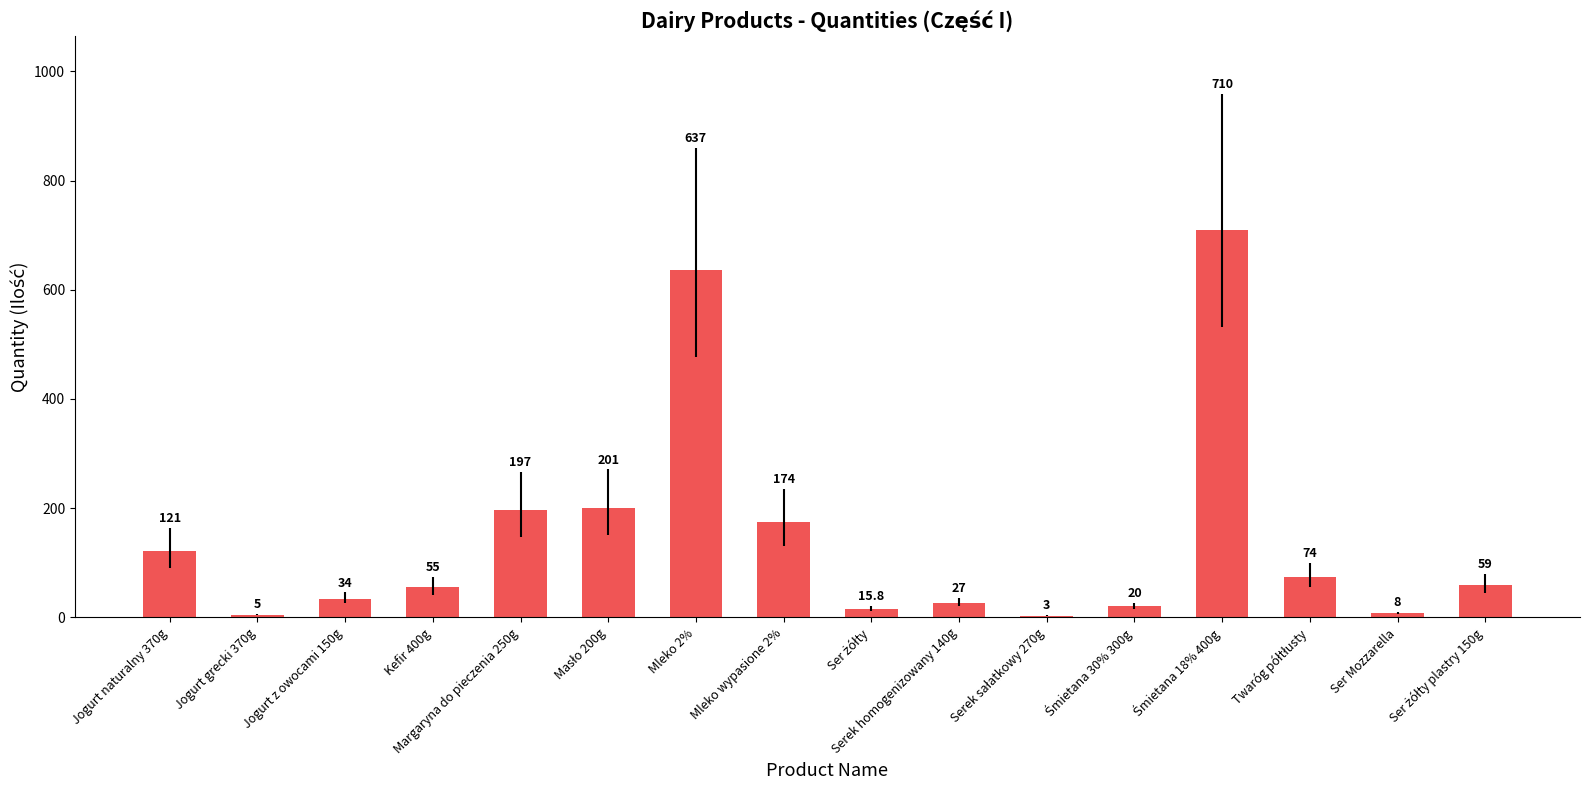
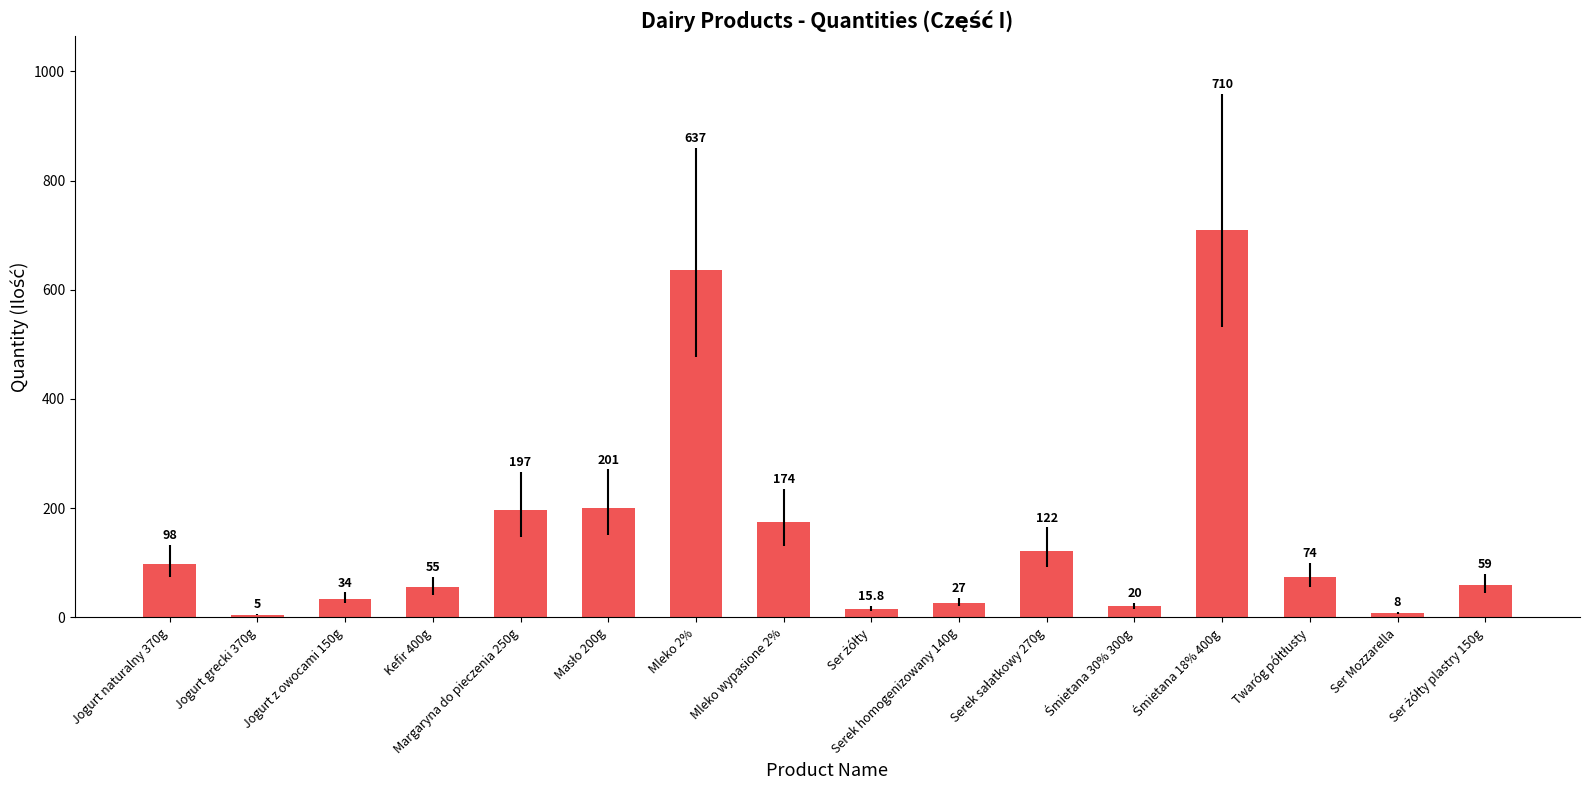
  {
-   "Jogurt naturalny 370g": 121,
+   "Jogurt naturalny 370g": 98,
    "Jogurt grecki 370g": 5,
    "Jogurt z owocami 150g": 34,
    "Kefir 400g": 55,
    "Ser żółty": 15.8,
    "Serek homogenizowany 140g": 27,
-   "Serek sałatkowy 270g": 3,
+   "Serek sałatkowy 270g": 122,
    "Śmietana 30% 300g": 20,
    "Twaróg półtłusty": 74,
    "Ser Mozzarella": 8,
    "Ser żółty plastry 150g": 59
  }
